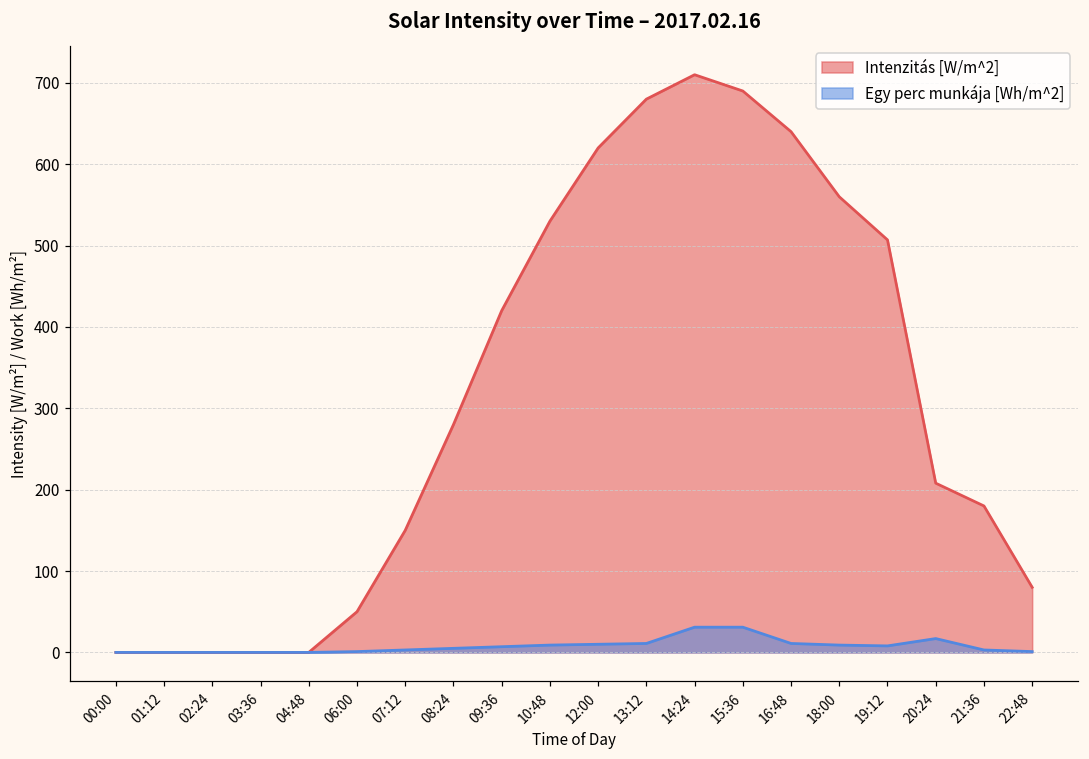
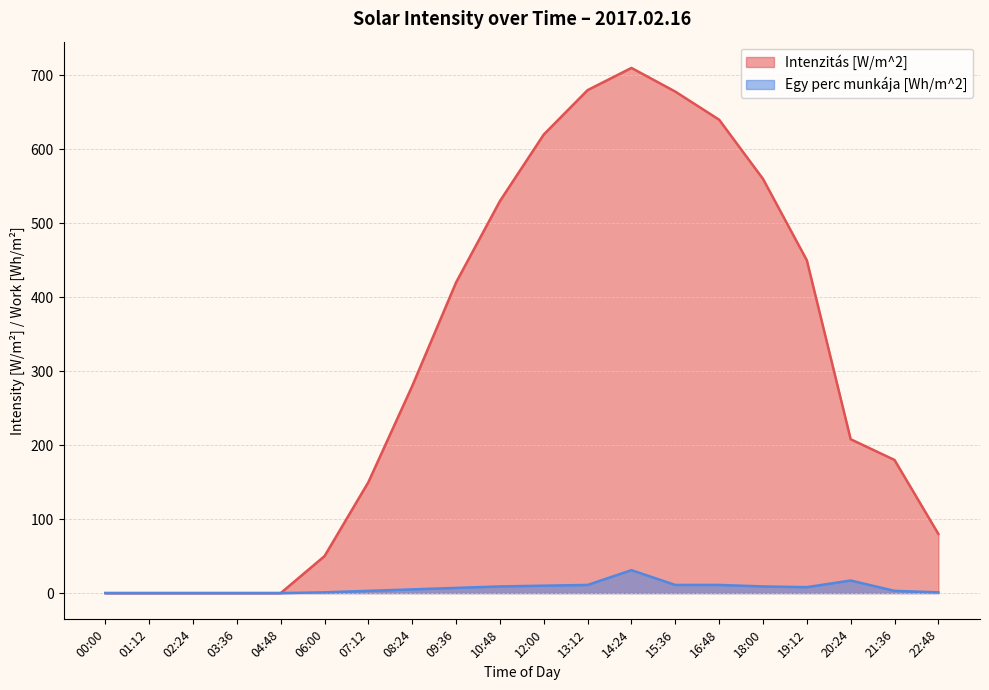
  {
    "Intenzitás [W/m^2]": {
      "06:00": 50,
      "07:12": 150,
      "08:24": 280,
      "09:36": 420,
      "10:48": 530,
      "12:00": 620,
      "13:12": 680,
      "14:24": 710,
-     "15:36": 690,
+     "15:36": 680,
      "16:48": 640,
      "18:00": 560,
-     "19:12": 510,
+     "19:12": 450,
      "20:24": 210,
      "21:36": 180,
      "22:48": 80
    },
    "Egy perc munkája [Wh/m^2]": {
      "06:00": 0,
      "07:12": 0,
      "08:24": 10,
      "09:36": 10,
      "10:48": 10,
      "12:00": 10,
      "13:12": 10,
      "14:24": 30,
-     "15:36": 30,
+     "15:36": 10,
      "16:48": 10,
      "18:00": 10,
      "19:12": 10,
      "20:24": 20,
      "21:36": 0,
      "22:48": 0
    }
  }
